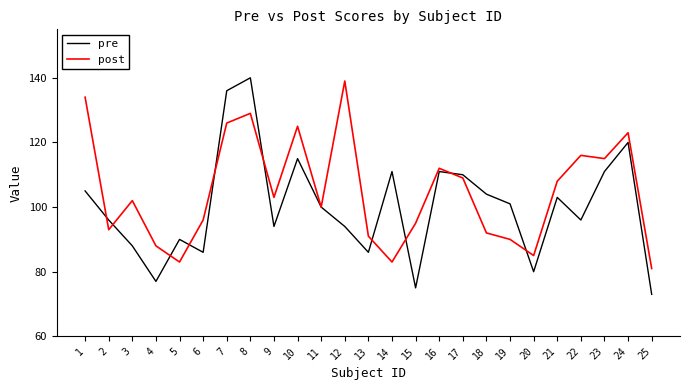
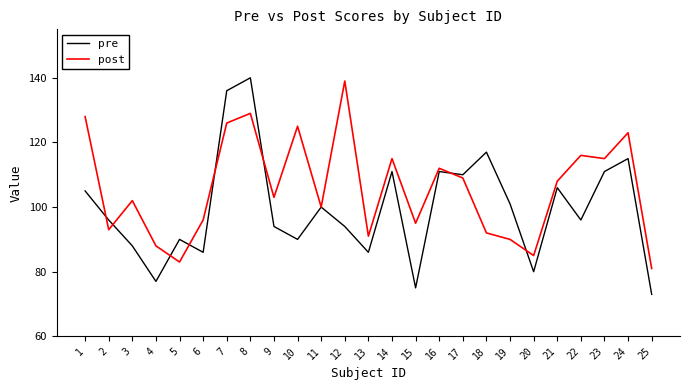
  {
    "pre": {
      "1": 105,
      "2": 96,
      "3": 88,
      "4": 77,
      "5": 90,
      "6": 86,
      "7": 136,
      "8": 140,
      "9": 94,
-     "10": 115,
+     "10": 90,
      "12": 94,
      "13": 86,
      "14": 111,
      "15": 75,
      "16": 111,
      "17": 110,
-     "18": 104,
+     "18": 117,
      "19": 101,
      "20": 80,
-     "21": 103,
+     "21": 106,
      "22": 96,
      "23": 111,
-     "24": 120,
+     "24": 115,
      "25": 73
    },
    "post": {
-     "1": 134,
+     "1": 128,
      "2": 93,
      "3": 102,
      "4": 88,
      "5": 83,
      "6": 96,
      "7": 126,
      "8": 129,
      "9": 103,
      "10": 125,
      "12": 139,
      "13": 91,
-     "14": 83,
+     "14": 115,
      "15": 95,
      "16": 112,
      "17": 109,
      "18": 92,
      "19": 90,
      "20": 85,
      "21": 108,
      "22": 116,
      "23": 115,
      "24": 123,
      "25": 81
    }
  }
